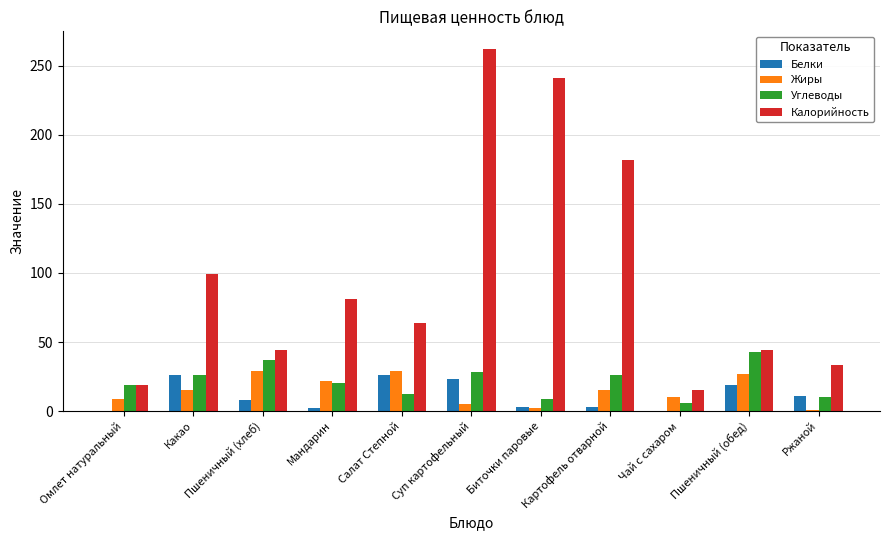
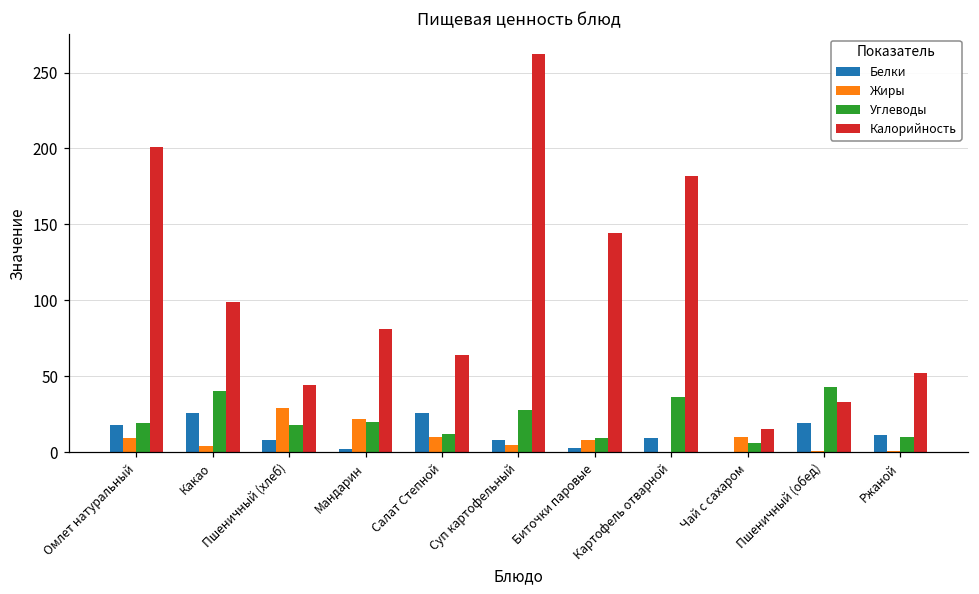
  {
    "Белки": {
-     "Омлет натуральный": 0,
+     "Омлет натуральный": 18,
      "Какао": 26,
      "Пшеничный (хлеб)": 8,
      "Мандарин": 2,
      "Салат Степной": 26,
-     "Суп картофельный": 23,
+     "Суп картофельный": 8,
      "Биточки паровые": 3,
-     "Картофель отварной": 3,
+     "Картофель отварной": 9,
      "Чай с сахаром": 0,
      "Пшеничный (обед)": 19,
      "Ржаной": 11
    },
    "Жиры": {
      "Омлет натуральный": 9,
-     "Какао": 15,
+     "Какао": 4,
      "Пшеничный (хлеб)": 29,
      "Мандарин": 22,
-     "Салат Степной": 29,
+     "Салат Степной": 10,
      "Суп картофельный": 5,
-     "Биточки паровые": 2,
-     "Картофель отварной": 15,
+     "Биточки паровые": 8,
+     "Картофель отварной": 0,
      "Чай с сахаром": 10,
-     "Пшеничный (обед)": 27
+     "Пшеничный (обед)": 1
    },
    "Углеводы": {
      "Омлет натуральный": 19,
-     "Какао": 26,
-     "Пшеничный (хлеб)": 37,
+     "Какао": 40,
+     "Пшеничный (хлеб)": 18,
      "Мандарин": 20,
      "Салат Степной": 12,
      "Суп картофельный": 28,
      "Биточки паровые": 9,
-     "Картофель отварной": 26,
+     "Картофель отварной": 36,
      "Чай с сахаром": 6,
      "Пшеничный (обед)": 43,
      "Ржаной": 10
    },
    "Калорийность": {
-     "Омлет натуральный": 19,
+     "Омлет натуральный": 201,
      "Какао": 99,
      "Пшеничный (хлеб)": 44,
      "Мандарин": 81,
      "Салат Степной": 64,
      "Суп картофельный": 262,
-     "Биточки паровые": 241,
+     "Биточки паровые": 144,
      "Картофель отварной": 182,
      "Чай с сахаром": 15,
-     "Пшеничный (обед)": 44,
-     "Ржаной": 33
+     "Пшеничный (обед)": 33,
+     "Ржаной": 52
    }
  }
